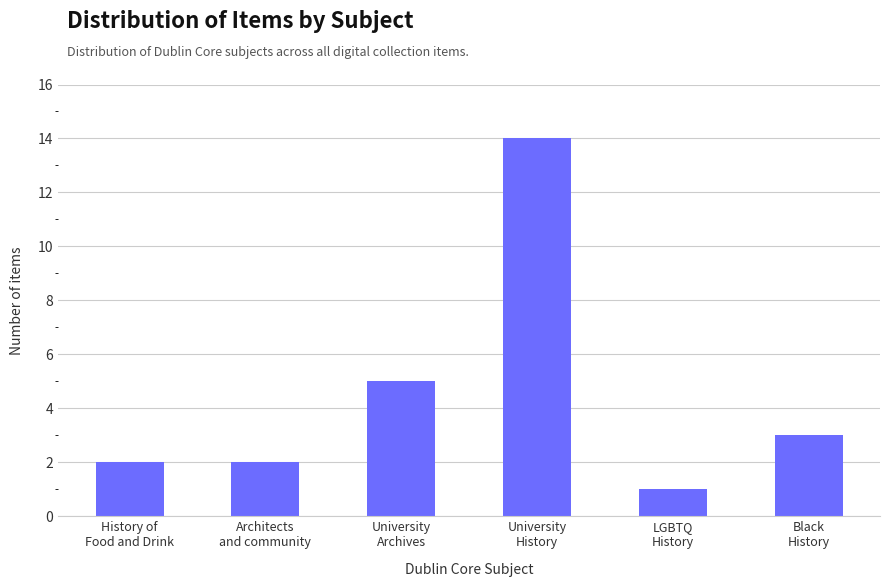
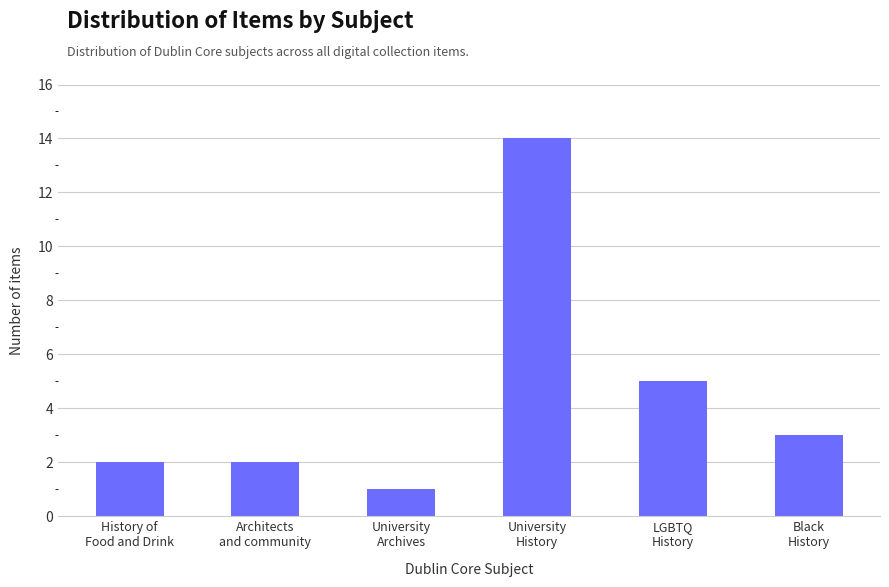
  {
    "History of Food and Drink": 2,
    "Architects and community": 2,
-   "University Archives": 5,
+   "University Archives": 1,
    "University History": 14,
-   "LGBTQ History": 1,
+   "LGBTQ History": 5,
    "Black History": 3
  }
